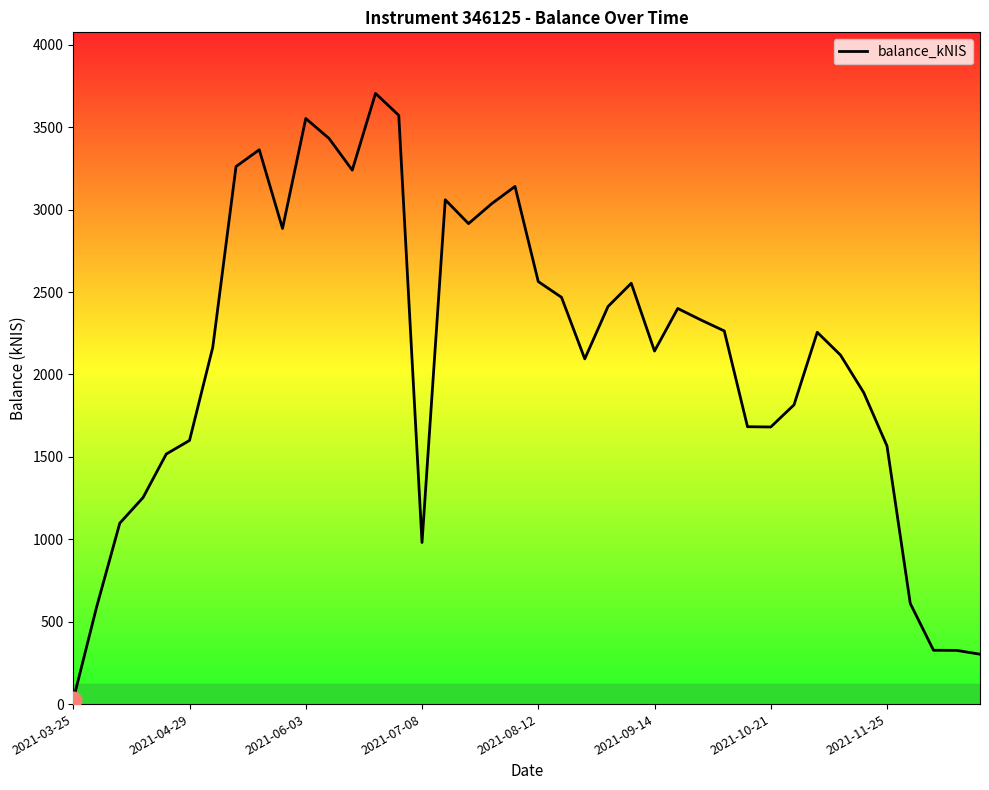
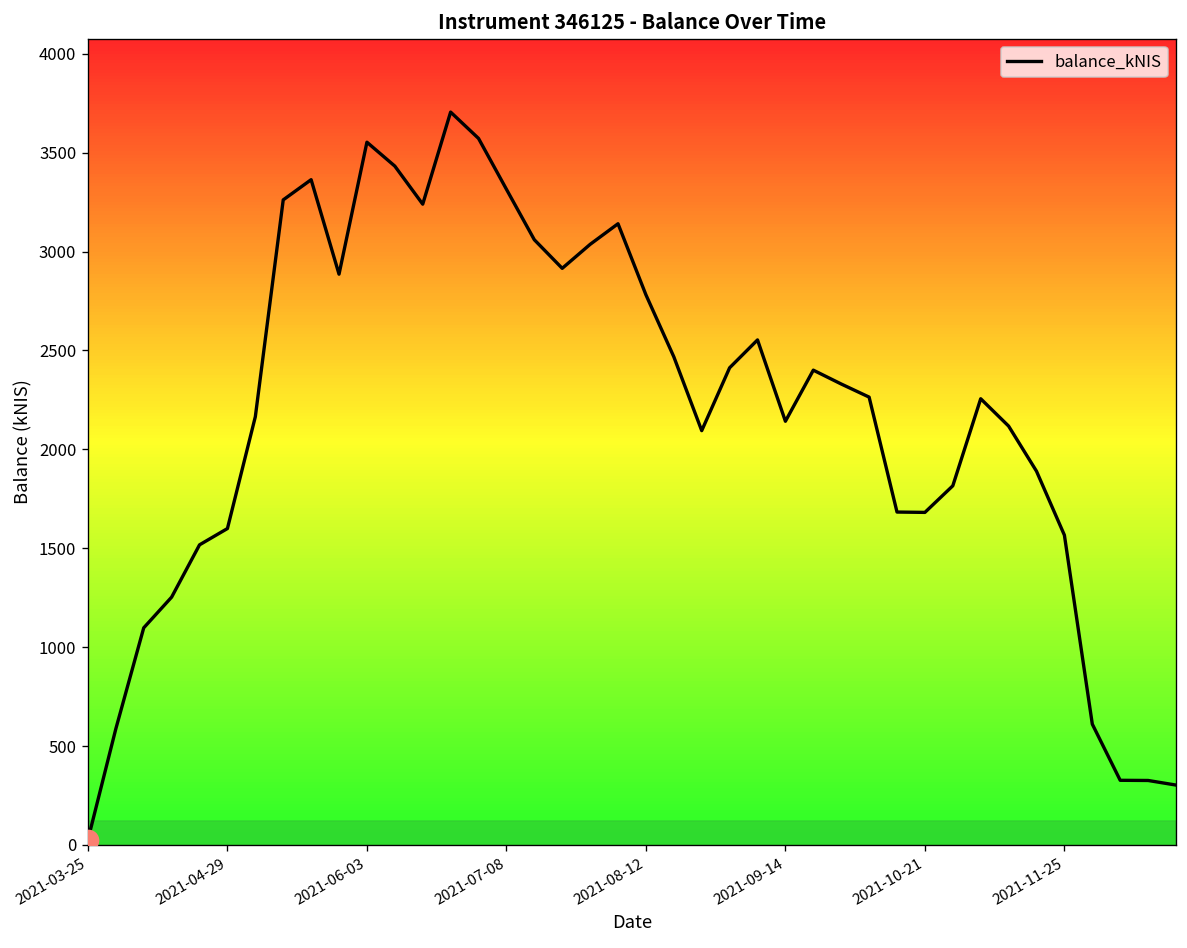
  {
    "balance_kNIS": {
      "2021-04-29": 1600,
      "2021-06-03": 3550,
-     "2021-07-08": 980,
-     "2021-08-12": 2560,
+     "2021-07-08": 3320,
+     "2021-08-12": 2780,
      "2021-09-14": 2140,
      "2021-10-21": 1680,
      "2021-11-25": 1570
    }
  }
